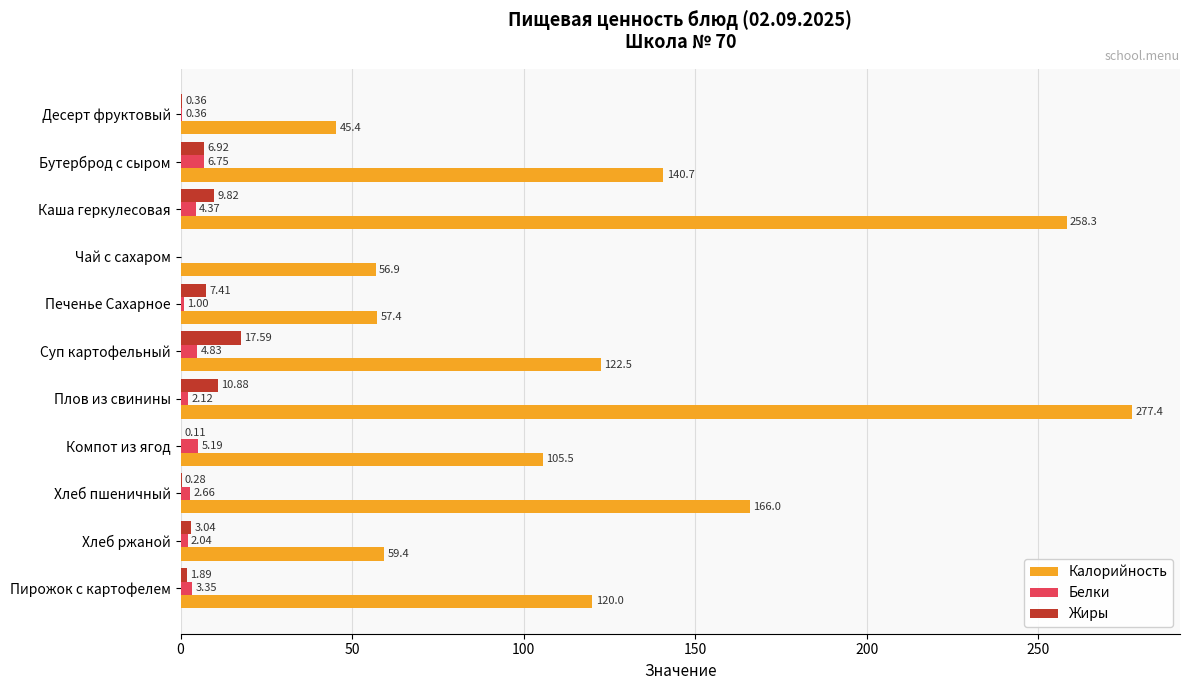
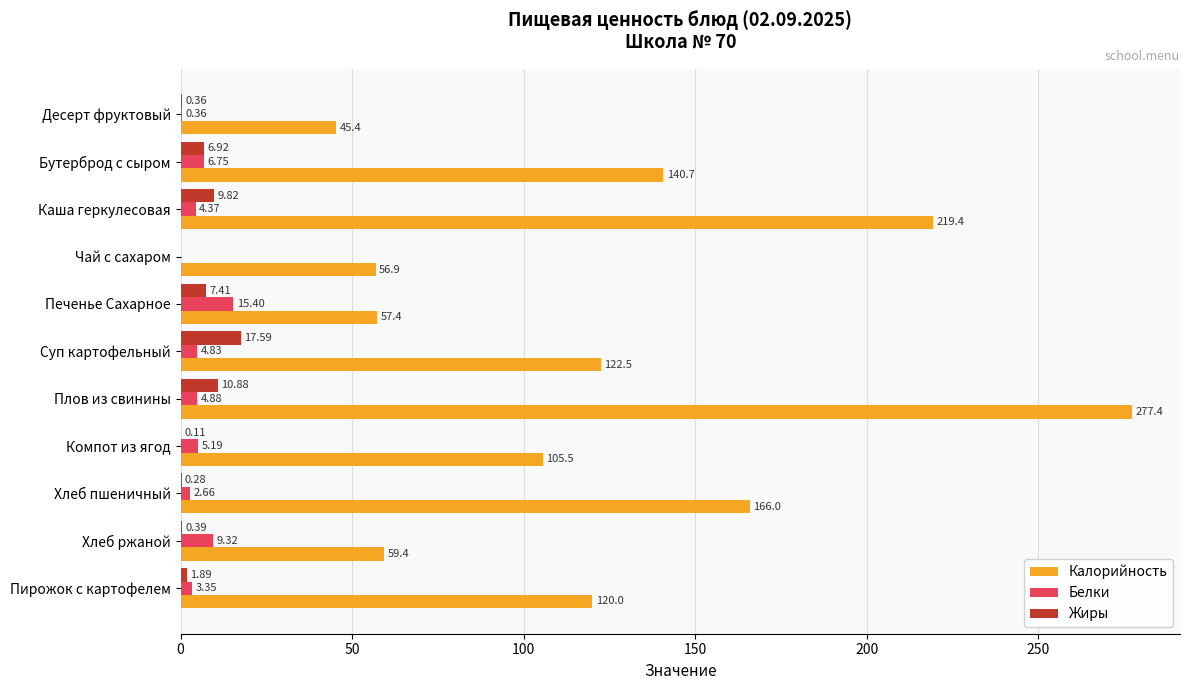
  {
    "Калорийность": {
      "Десерт фруктовый": 45.4,
      "Бутерброд с сыром": 140.7,
-     "Каша геркулесовая": 258.3,
+     "Каша геркулесовая": 219.4,
      "Чай с сахаром": 56.9,
      "Печенье Сахарное": 57.4,
      "Суп картофельный": 122.5,
      "Плов из свинины": 277.4,
      "Компот из ягод": 105.5,
      "Хлеб пшеничный": 166.0,
      "Хлеб ржаной": 59.4,
      "Пирожок с картофелем": 120.0
    },
    "Белки": {
      "Десерт фруктовый": 0.36,
      "Бутерброд с сыром": 6.75,
      "Каша геркулесовая": 4.37,
-     "Печенье Сахарное": 1.00,
+     "Печенье Сахарное": 15.40,
      "Суп картофельный": 4.83,
-     "Плов из свинины": 2.12,
+     "Плов из свинины": 4.88,
      "Компот из ягод": 5.19,
      "Хлеб пшеничный": 2.66,
-     "Хлеб ржаной": 2.04,
+     "Хлеб ржаной": 9.32,
      "Пирожок с картофелем": 3.35
    },
    "Жиры": {
      "Десерт фруктовый": 0.36,
      "Бутерброд с сыром": 6.92,
      "Каша геркулесовая": 9.82,
      "Печенье Сахарное": 7.41,
      "Суп картофельный": 17.59,
      "Плов из свинины": 10.88,
      "Компот из ягод": 0.11,
      "Хлеб пшеничный": 0.28,
-     "Хлеб ржаной": 3.04,
+     "Хлеб ржаной": 0.39,
      "Пирожок с картофелем": 1.89
    }
  }
